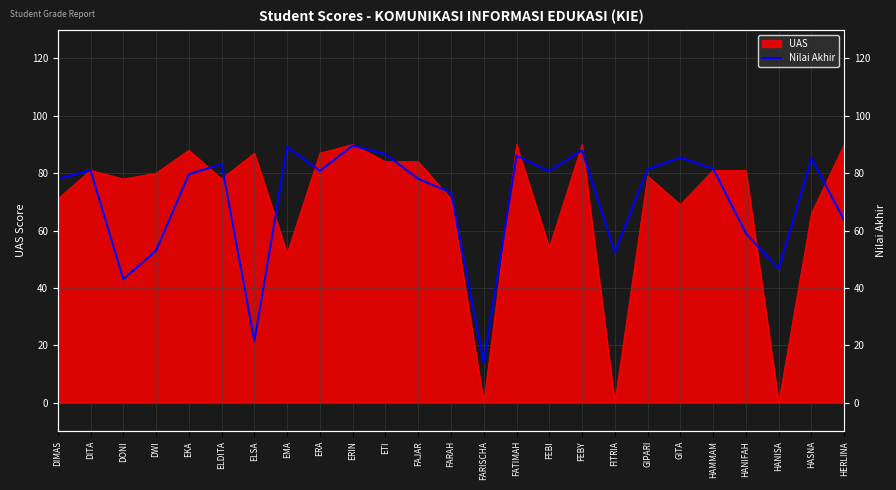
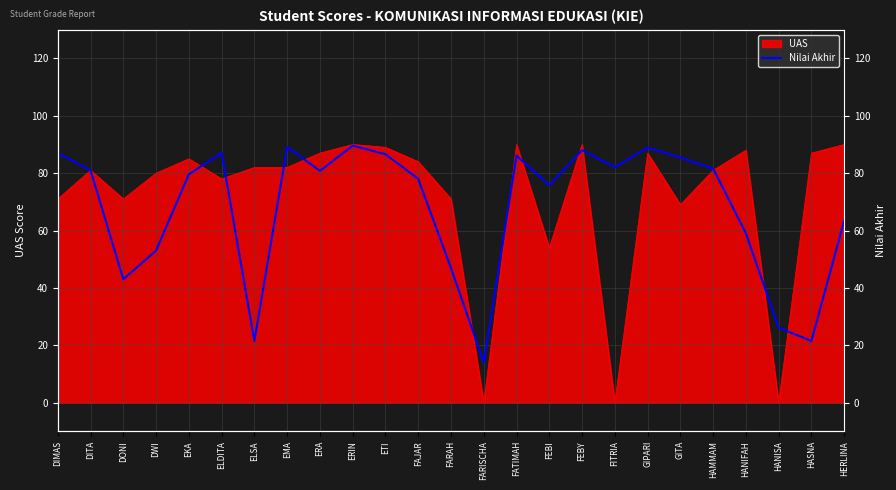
  {
    "UAS": {
      "DIMAS": 71,
      "DITA": 81,
-     "DONI": 78,
+     "DONI": 71,
      "DWI": 80,
-     "EKA": 88,
+     "EKA": 85,
      "ELDITA": 78,
-     "ELSA": 87,
-     "EMA": 52,
+     "ELSA": 82,
+     "EMA": 82,
      "ERA": 87,
      "ERIN": 90,
-     "ETI": 84,
+     "ETI": 89,
      "FAJAR": 84,
      "FARAH": 71,
      "FARISCHA": 0,
      "FATIMAH": 90,
      "FEBI": 54,
      "FEBY": 90,
      "FITRIA": 0,
-     "GIPARI": 79,
+     "GIPARI": 87,
      "GITA": 69,
      "HAMMAM": 81,
-     "HANIFAH": 81,
+     "HANIFAH": 88,
      "HANISA": 0,
-     "HASNA": 66,
+     "HASNA": 87,
      "HERLINA": 90
    },
    "Nilai Akhir": {
-     "DIMAS": 78,
+     "DIMAS": 87,
      "DITA": 81,
      "DONI": 43,
      "DWI": 53,
      "EKA": 80,
-     "ELDITA": 83,
+     "ELDITA": 87,
      "ELSA": 22,
      "EMA": 89,
      "ERA": 81,
      "ERIN": 90,
      "ETI": 87,
      "FAJAR": 78,
-     "FARAH": 73,
+     "FARAH": 47,
      "FARISCHA": 14,
      "FATIMAH": 86,
-     "FEBI": 81,
+     "FEBI": 76,
      "FEBY": 88,
-     "FITRIA": 52,
-     "GIPARI": 81,
+     "FITRIA": 82,
+     "GIPARI": 89,
      "GITA": 85,
      "HAMMAM": 82,
      "HANIFAH": 59,
-     "HANISA": 47,
-     "HASNA": 85,
+     "HANISA": 26,
+     "HASNA": 22,
      "HERLINA": 64
    }
  }
